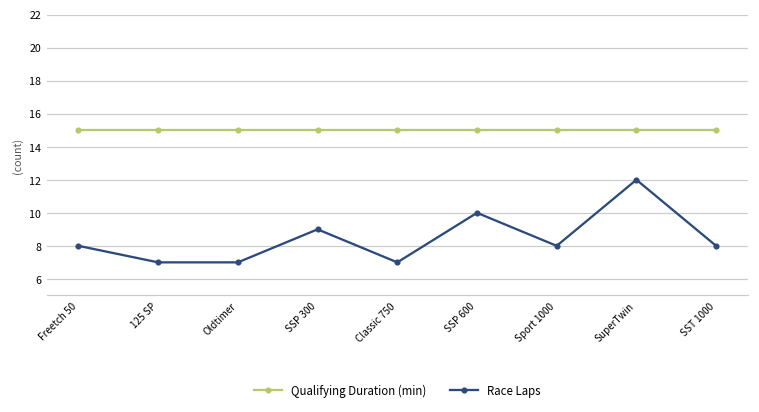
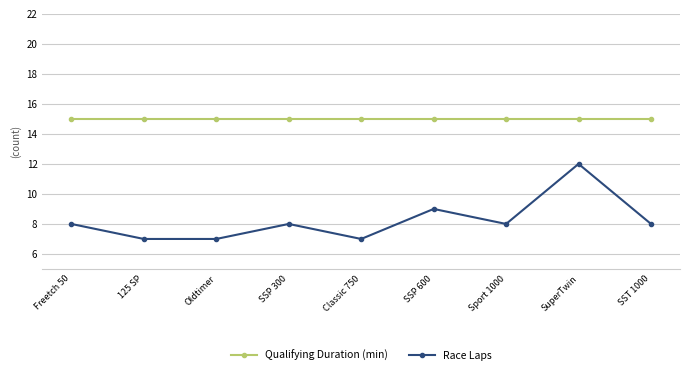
  {
    "Qualifying Duration (min)": {
      "Freetch 50": 15,
      "125 SP": 15,
      "Oldtimer": 15,
      "SSP 300": 15,
      "Classic 750": 15,
      "SSP 600": 15,
      "Sport 1000": 15,
      "SuperTwin": 15,
      "SST 1000": 15
    },
    "Race Laps": {
      "Freetch 50": 8,
      "125 SP": 7,
      "Oldtimer": 7,
-     "SSP 300": 9,
+     "SSP 300": 8,
      "Classic 750": 7,
-     "SSP 600": 10,
+     "SSP 600": 9,
      "Sport 1000": 8,
      "SuperTwin": 12,
      "SST 1000": 8
    }
  }
